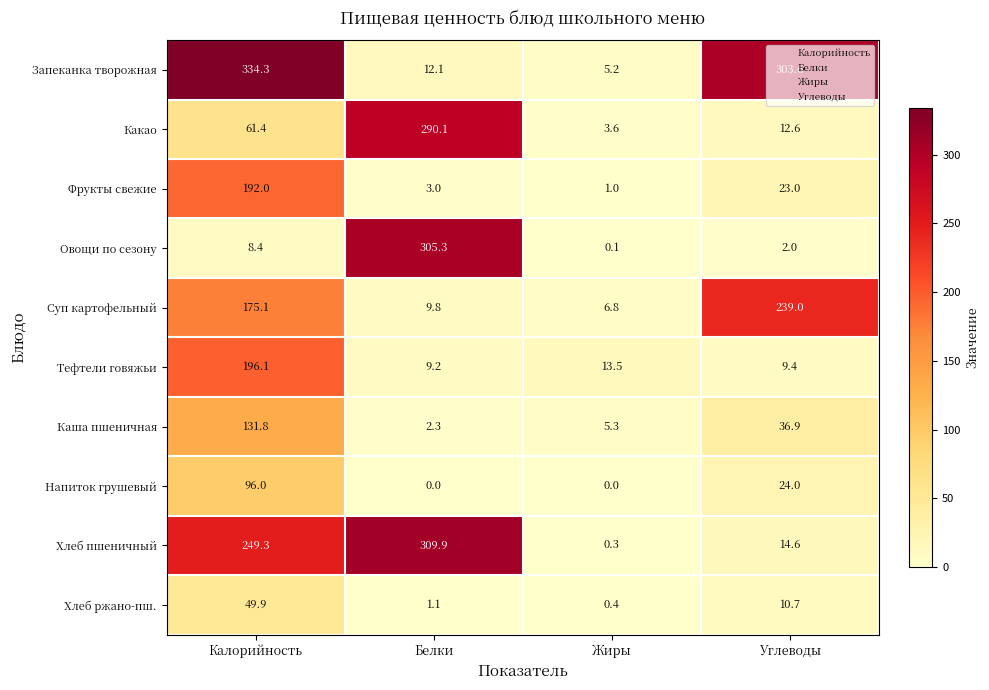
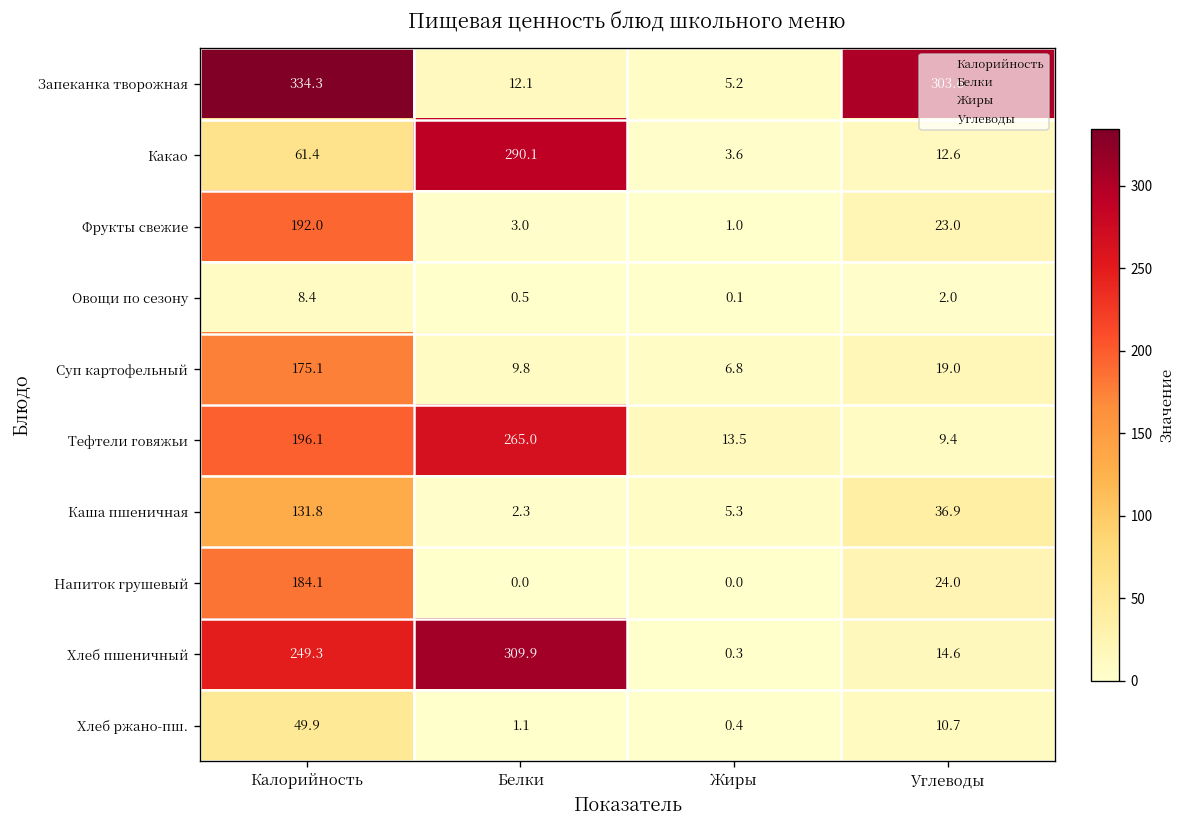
  {
    "Запеканка творожная": {
      "Калорийность": 334.3,
      "Белки": 12.1,
      "Жиры": 5.2
    },
    "Какао": {
      "Калорийность": 61.4,
      "Белки": 290.1,
      "Жиры": 3.6,
      "Углеводы": 12.6
    },
    "Фрукты свежие": {
      "Калорийность": 192.0,
      "Белки": 3.0,
      "Жиры": 1.0,
      "Углеводы": 23.0
    },
    "Овощи по сезону": {
      "Калорийность": 8.4,
-     "Белки": 305.3,
+     "Белки": 0.5,
      "Жиры": 0.1,
      "Углеводы": 2.0
    },
    "Суп картофельный": {
      "Калорийность": 175.1,
      "Белки": 9.8,
      "Жиры": 6.8,
-     "Углеводы": 239.0
+     "Углеводы": 19.0
    },
    "Тефтели говяжьи": {
      "Калорийность": 196.1,
-     "Белки": 9.2,
+     "Белки": 265.0,
      "Жиры": 13.5,
      "Углеводы": 9.4
    },
    "Каша пшеничная": {
      "Калорийность": 131.8,
      "Белки": 2.3,
      "Жиры": 5.3,
      "Углеводы": 36.9
    },
    "Напиток грушевый": {
-     "Калорийность": 96.0,
+     "Калорийность": 184.1,
      "Белки": 0.0,
      "Жиры": 0.0,
      "Углеводы": 24.0
    },
    "Хлеб пшеничный": {
      "Калорийность": 249.3,
      "Белки": 309.9,
      "Жиры": 0.3,
      "Углеводы": 14.6
    },
    "Хлеб ржано-пш.": {
      "Калорийность": 49.9,
      "Белки": 1.1,
      "Жиры": 0.4,
      "Углеводы": 10.7
    }
  }
